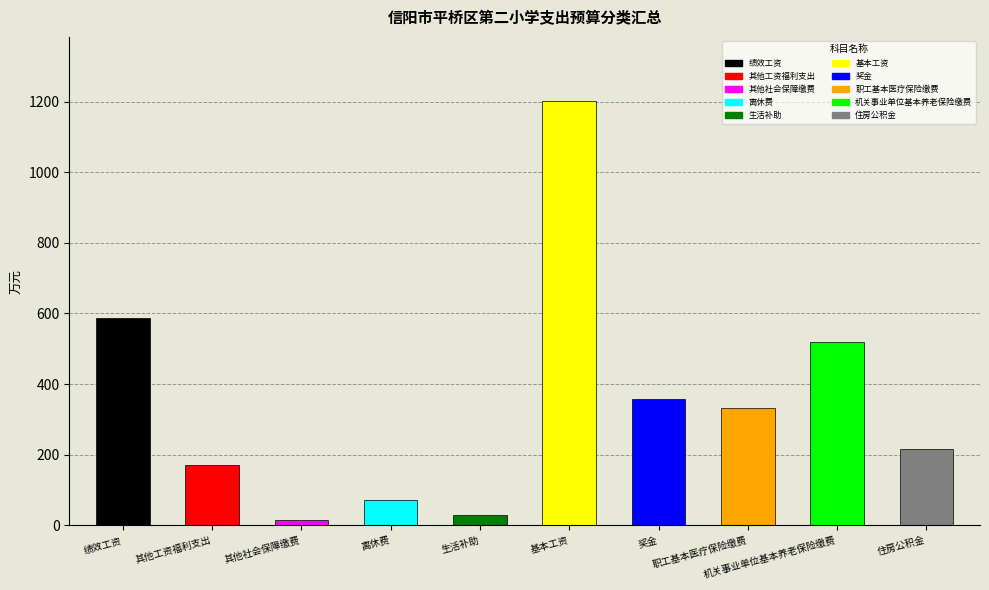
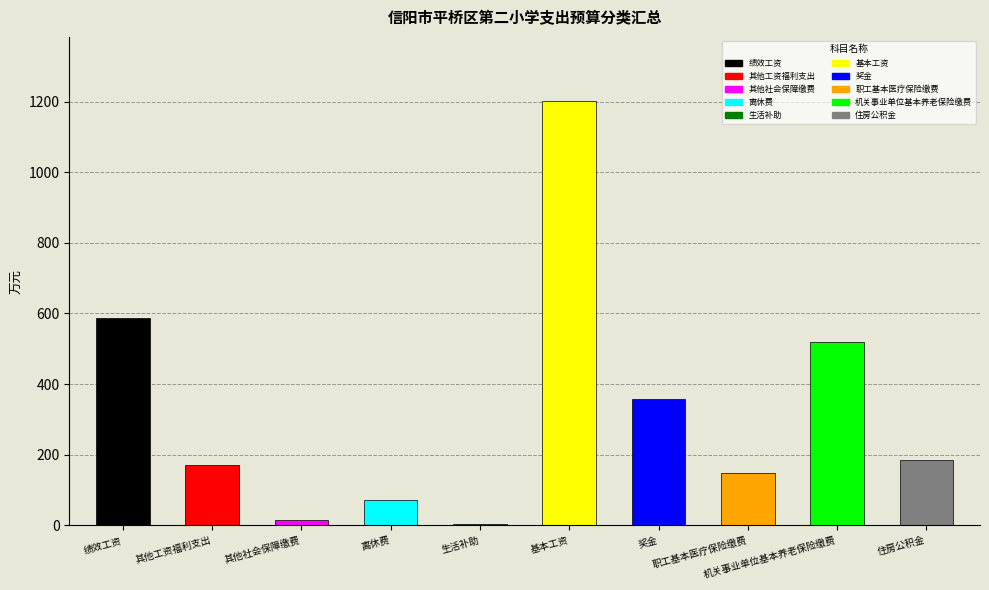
  {
    "绩效工资": 590,
    "其他工资福利支出": 170,
    "其他社会保障缴费": 20,
    "离休费": 70,
-   "生活补助": 30,
+   "生活补助": 0,
    "基本工资": 1200,
    "奖金": 360,
-   "职工基本医疗保险缴费": 330,
+   "职工基本医疗保险缴费": 150,
    "机关事业单位基本养老保险缴费": 520,
-   "住房公积金": 210
+   "住房公积金": 180
  }
